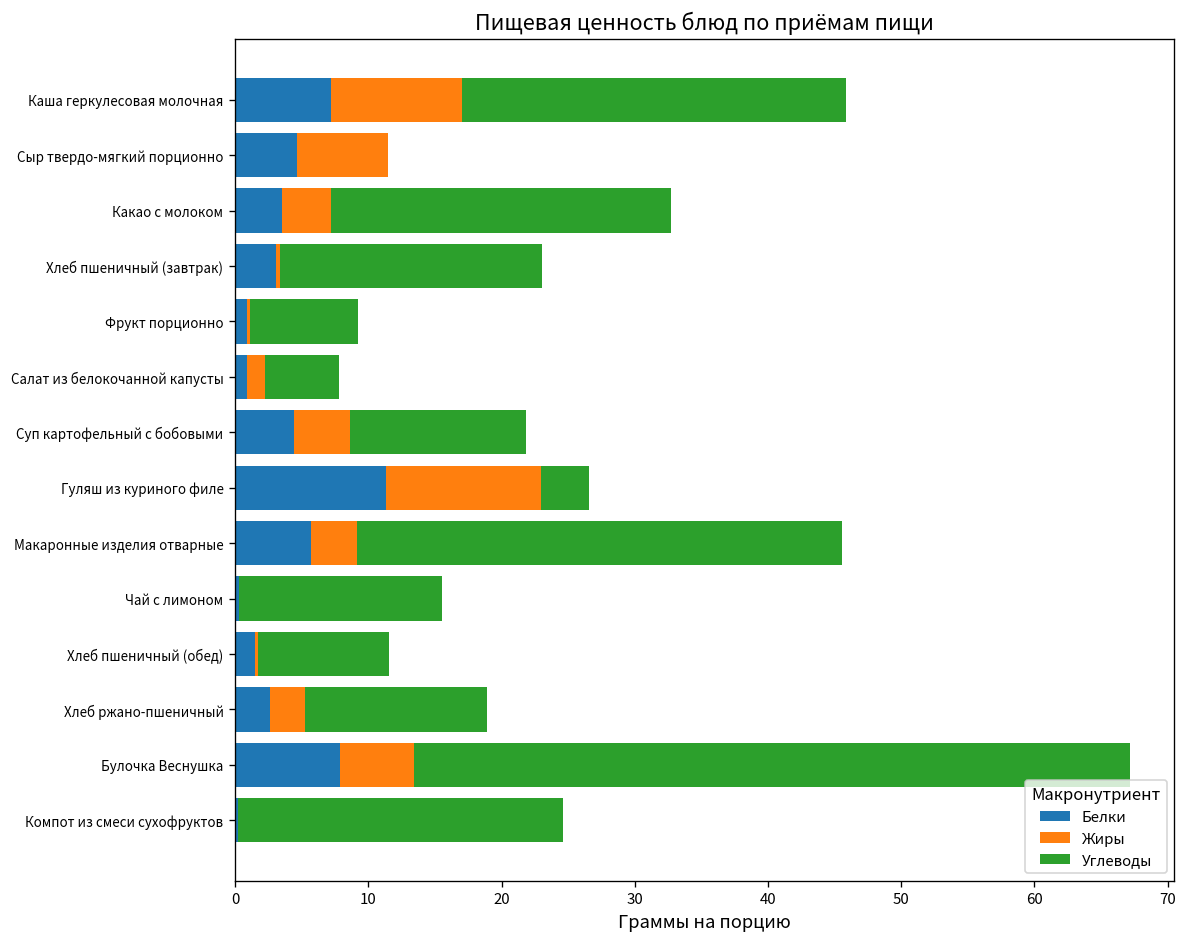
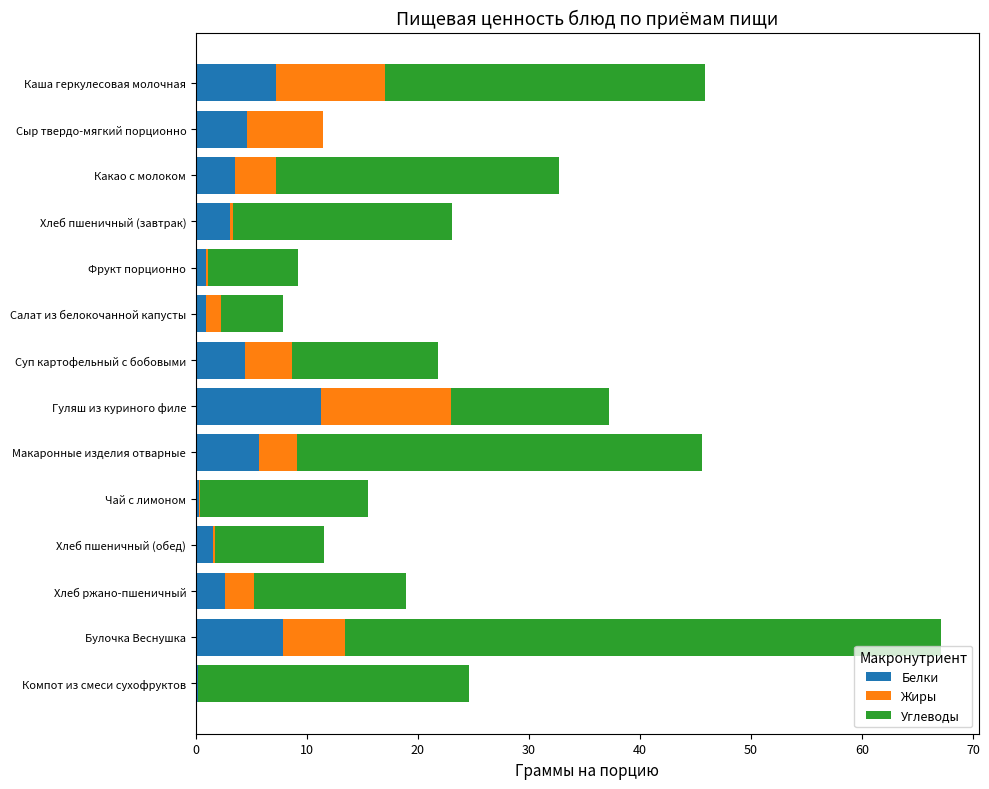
  {
    "Белки": {
      "Каша геркулесовая молочная": 7.2,
      "Сыр твердо-мягкий порционно": 4.6,
      "Какао с молоком": 3.5,
      "Хлеб пшеничный (завтрак)": 3.0,
      "Фрукт порционно": 0.9,
      "Салат из белокочанной капусты": 0.9,
      "Суп картофельный с бобовыми": 4.4,
      "Гуляш из куриного филе": 11.3,
      "Макаронные изделия отварные": 5.7,
      "Чай с лимоном": 0.3,
      "Хлеб пшеничный (обед)": 1.5,
      "Хлеб ржано-пшеничный": 2.6,
      "Булочка Веснушка": 7.9
    },
    "Жиры": {
      "Каша геркулесовая молочная": 9.8,
      "Сыр твердо-мягкий порционно": 6.8,
      "Какао с молоком": 3.7,
      "Хлеб пшеничный (завтрак)": 0.3,
      "Салат из белокочанной капусты": 1.3,
      "Суп картофельный с бобовыми": 4.2,
      "Гуляш из куриного филе": 11.7,
      "Макаронные изделия отварные": 3.4,
      "Хлеб ржано-пшеничный": 2.6,
      "Булочка Веснушка": 5.6,
      "Компот из смеси сухофруктов": 0.0
    },
    "Углеводы": {
      "Каша геркулесовая молочная": 28.8,
      "Какао с молоком": 25.5,
      "Хлеб пшеничный (завтрак)": 19.7,
      "Фрукт порционно": 8.1,
      "Салат из белокочанной капусты": 5.6,
      "Суп картофельный с бобовыми": 13.2,
-     "Гуляш из куриного филе": 3.6,
+     "Гуляш из куриного филе": 14.2,
      "Макаронные изделия отварные": 36.5,
      "Чай с лимоном": 15.2,
      "Хлеб пшеничный (обед)": 9.8,
      "Хлеб ржано-пшеничный": 13.7,
      "Булочка Веснушка": 53.7,
      "Компот из смеси сухофруктов": 24.4
    }
  }
